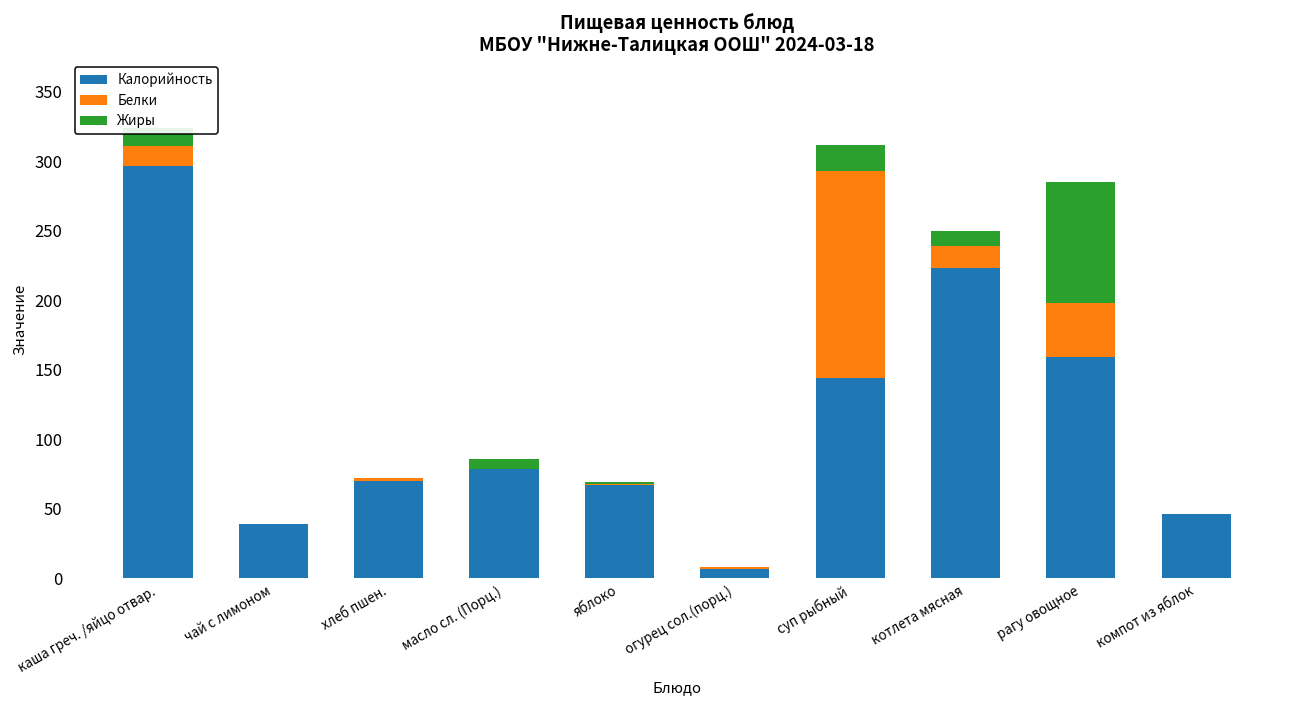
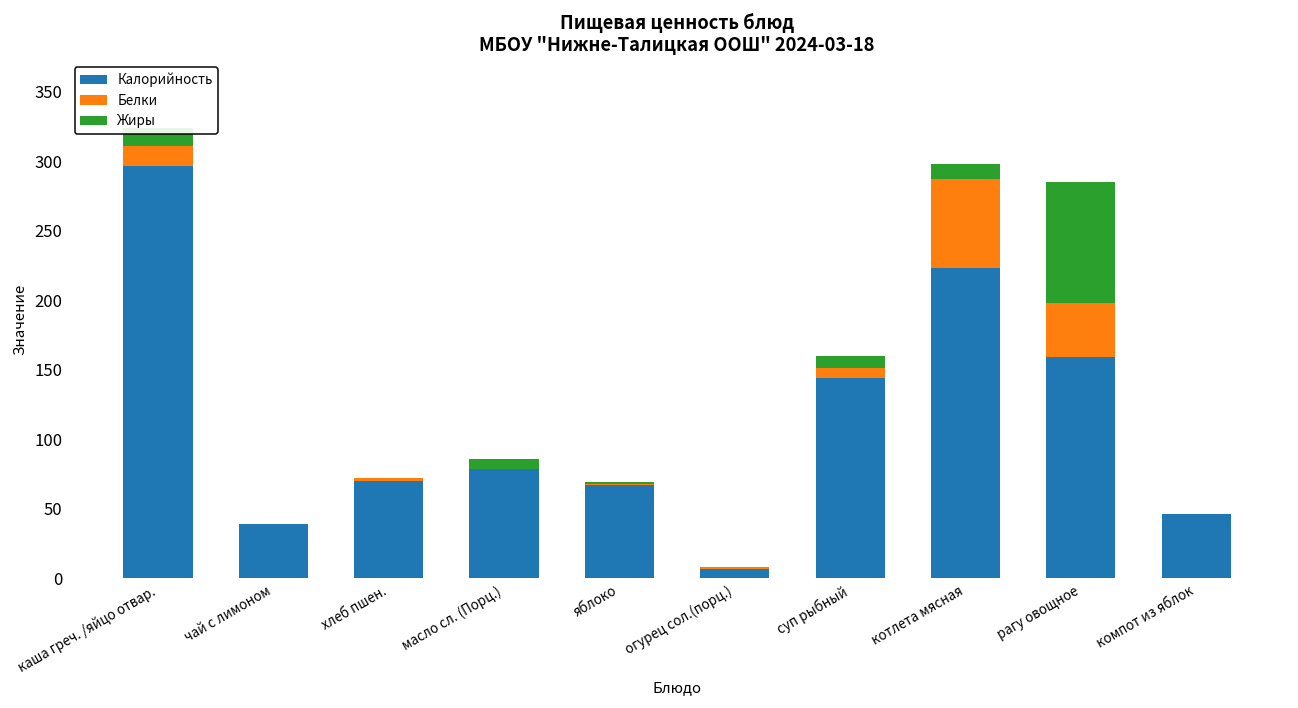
  {
    "Калорийность": {
      "каша греч. /яйцо отвар.": 297,
      "чай с лимоном": 39,
      "хлеб пшен.": 70,
      "масло сл. (Порц.)": 79,
      "яблоко": 67,
      "огурец сол.(порц.)": 7,
      "суп рыбный": 144,
      "котлета мясная": 223,
      "рагу овощное": 159,
      "компот из яблок": 46
    },
    "Белки": {
      "каша греч. /яйцо отвар.": 14,
      "чай с лимоном": 0,
      "масло сл. (Порц.)": 0,
-     "суп рыбный": 149,
-     "котлета мясная": 16,
+     "суп рыбный": 7,
+     "котлета мясная": 64,
      "рагу овощное": 39,
      "компот из яблок": 0
    },
    "Жиры": {
      "чай с лимоном": 0,
      "хлеб пшен.": 0,
      "масло сл. (Порц.)": 7,
      "огурец сол.(порц.)": 0,
-     "суп рыбный": 19,
+     "суп рыбный": 9,
      "котлета мясная": 11,
      "рагу овощное": 87,
      "компот из яблок": 0
    }
  }
